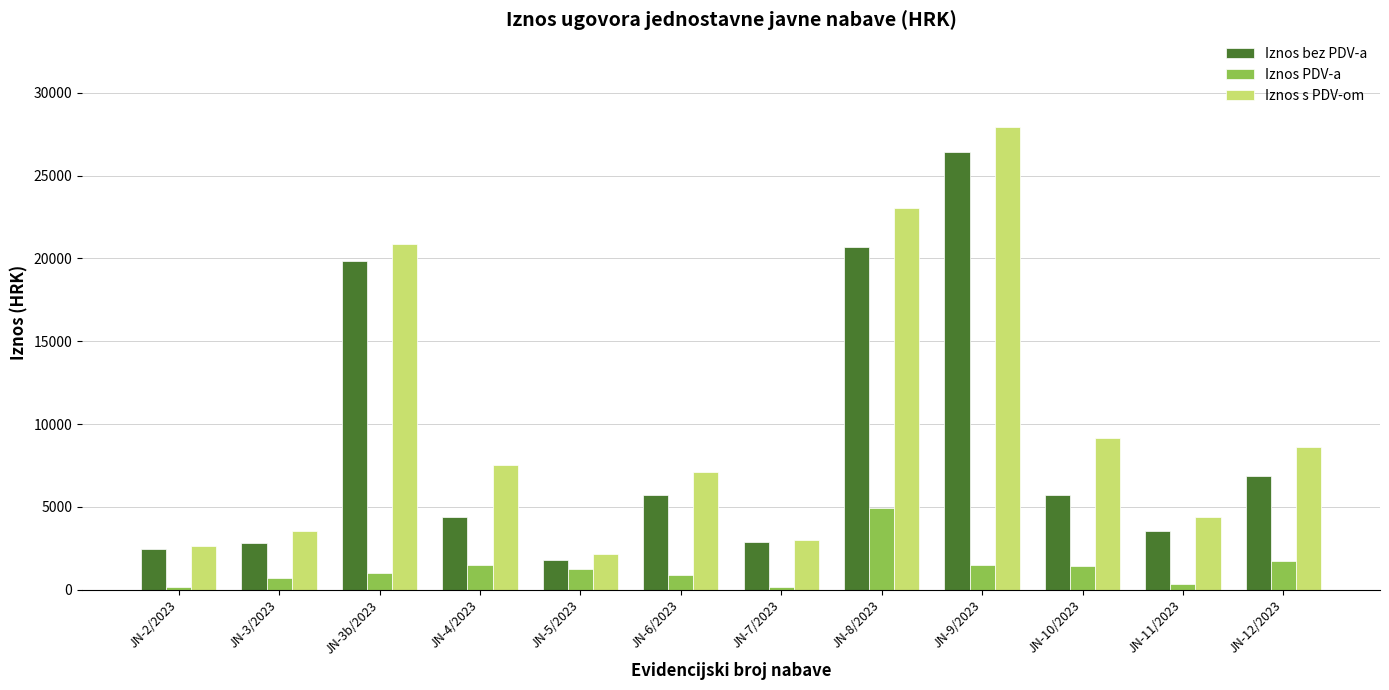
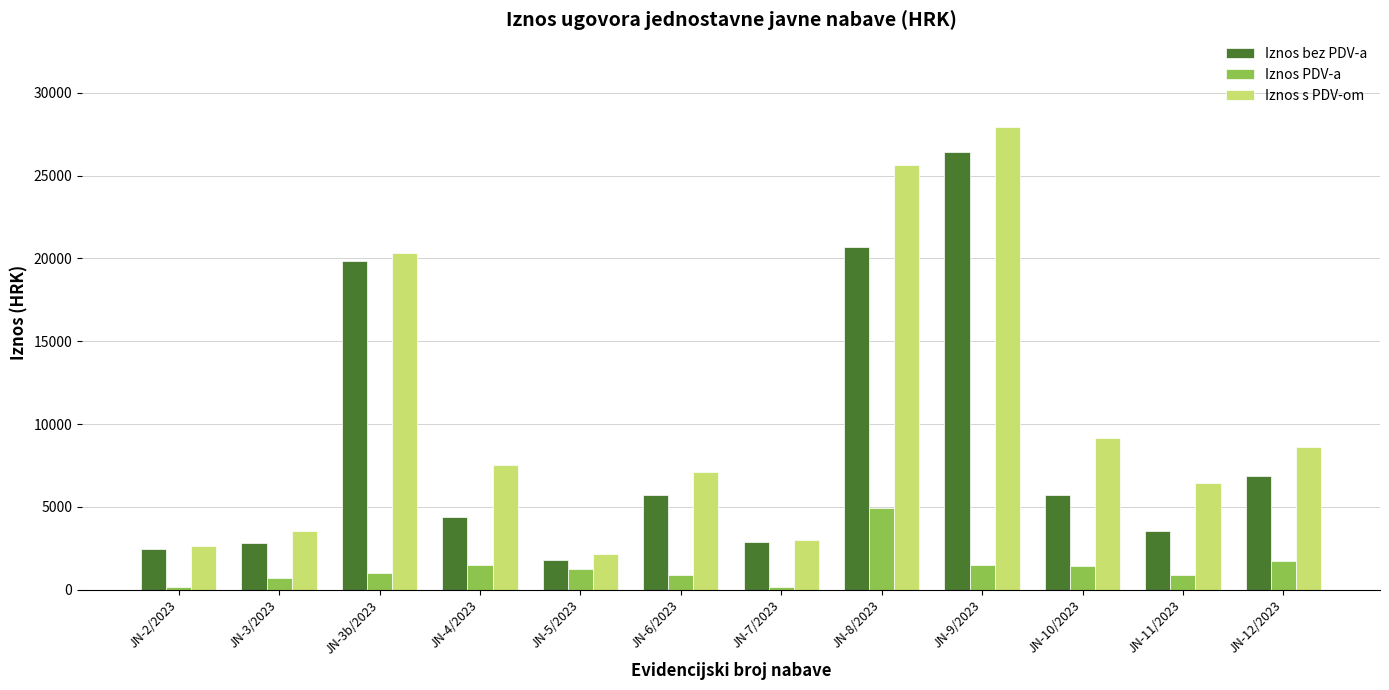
  {
    "Iznos bez PDV-a": {
      "JN-2/2023": 2500,
      "JN-3/2023": 2800,
      "JN-3b/2023": 19900,
      "JN-4/2023": 4400,
      "JN-5/2023": 1800,
      "JN-6/2023": 5700,
      "JN-7/2023": 2900,
      "JN-8/2023": 20700,
      "JN-9/2023": 26400,
      "JN-10/2023": 5700,
      "JN-11/2023": 3500,
      "JN-12/2023": 6900
    },
    "Iznos PDV-a": {
      "JN-2/2023": 200,
      "JN-3/2023": 700,
      "JN-3b/2023": 1000,
      "JN-4/2023": 1500,
      "JN-5/2023": 1200,
      "JN-6/2023": 900,
      "JN-8/2023": 4900,
      "JN-9/2023": 1500,
      "JN-10/2023": 1400,
-     "JN-11/2023": 400,
+     "JN-11/2023": 900,
      "JN-12/2023": 1700
    },
    "Iznos s PDV-om": {
      "JN-2/2023": 2600,
      "JN-3/2023": 3600,
-     "JN-3b/2023": 20900,
+     "JN-3b/2023": 20300,
      "JN-4/2023": 7500,
      "JN-5/2023": 2100,
      "JN-6/2023": 7100,
      "JN-7/2023": 3000,
-     "JN-8/2023": 23100,
+     "JN-8/2023": 25700,
      "JN-9/2023": 27900,
      "JN-10/2023": 9200,
-     "JN-11/2023": 4400,
+     "JN-11/2023": 6400,
      "JN-12/2023": 8600
    }
  }
